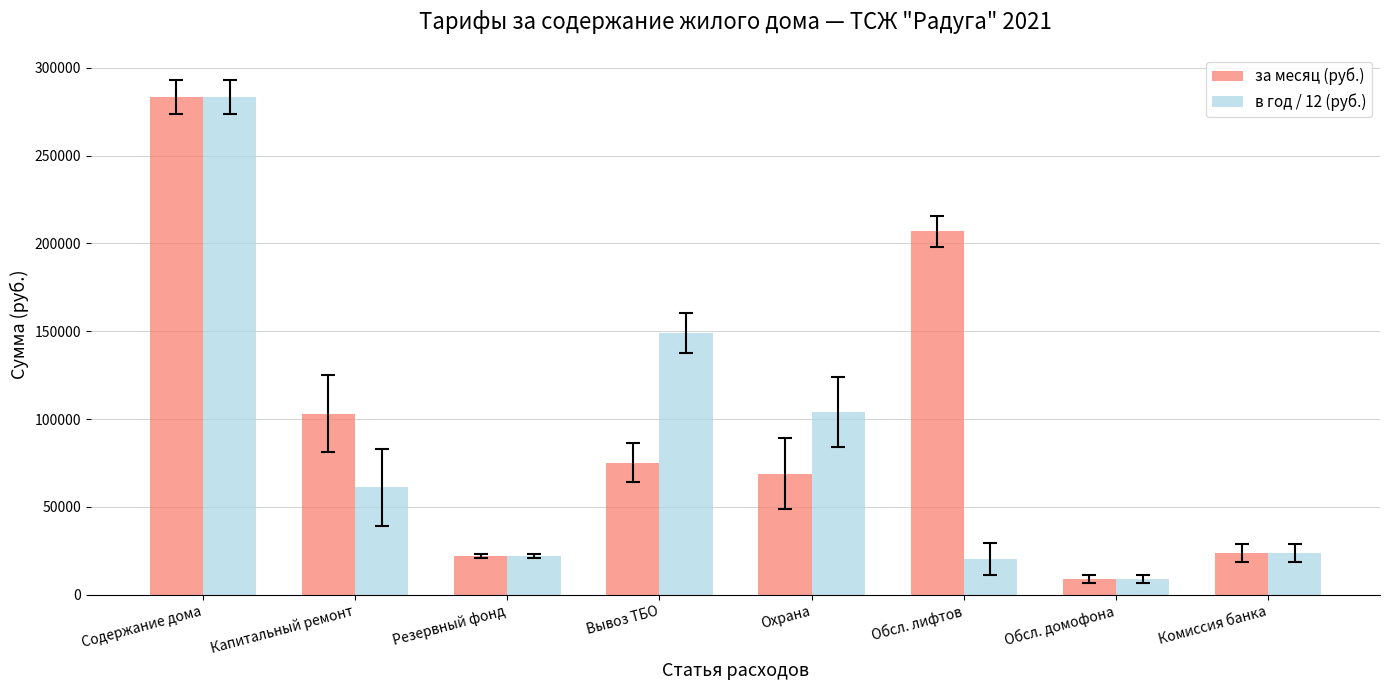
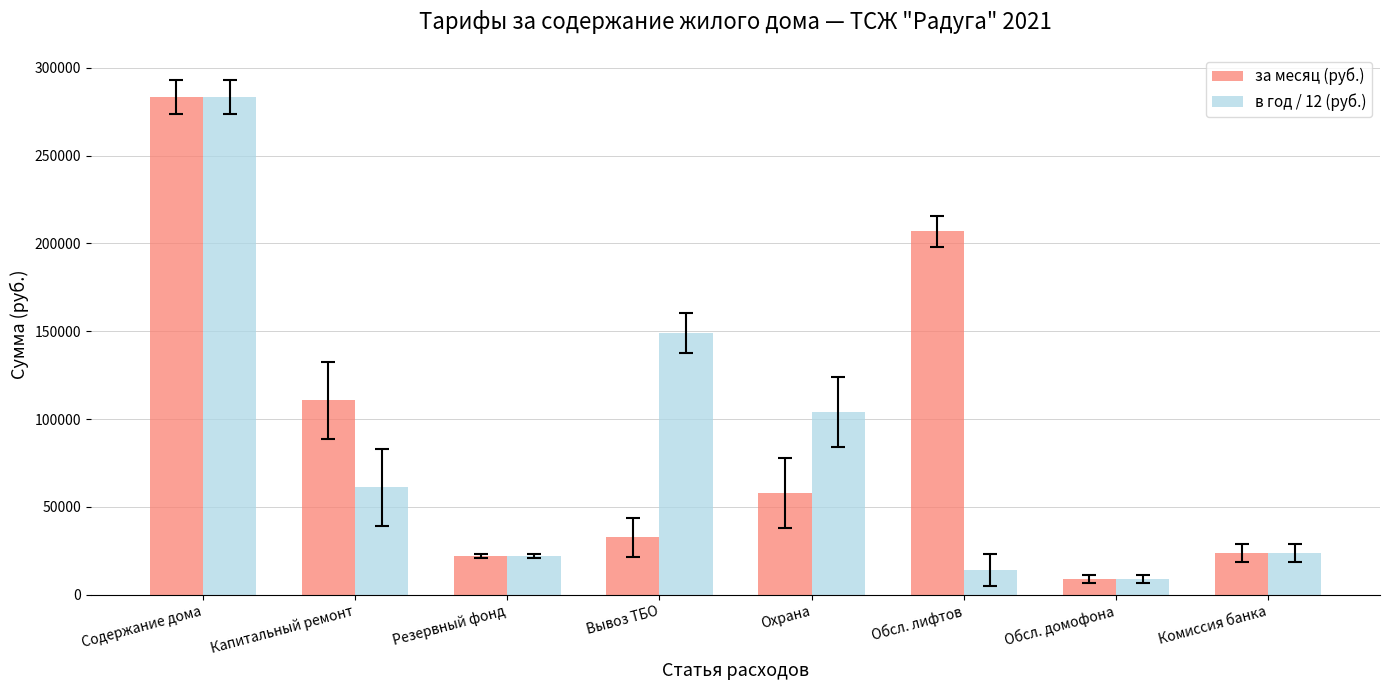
  {
    "за месяц (руб.)": {
      "Содержание дома": 284000,
-     "Капитальный ремонт": 103000,
+     "Капитальный ремонт": 111000,
      "Резервный фонд": 22000,
-     "Вывоз ТБО": 75000,
-     "Охрана": 69000,
+     "Вывоз ТБО": 33000,
+     "Охрана": 58000,
      "Обсл. лифтов": 207000,
      "Обсл. домофона": 9000,
      "Комиссия банка": 24000
    },
    "в год / 12 (руб.)": {
      "Содержание дома": 284000,
      "Капитальный ремонт": 61000,
      "Резервный фонд": 22000,
      "Вывоз ТБО": 149000,
      "Охрана": 104000,
-     "Обсл. лифтов": 20000,
+     "Обсл. лифтов": 14000,
      "Обсл. домофона": 9000,
      "Комиссия банка": 24000
    }
  }
